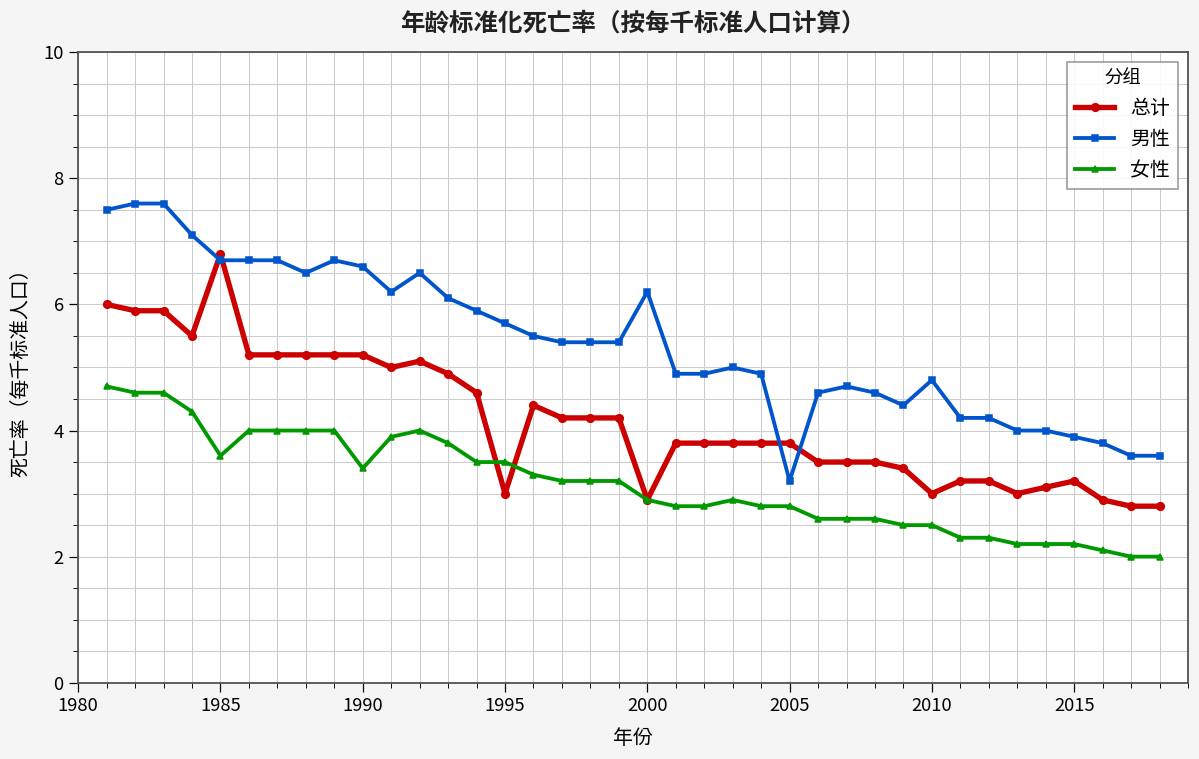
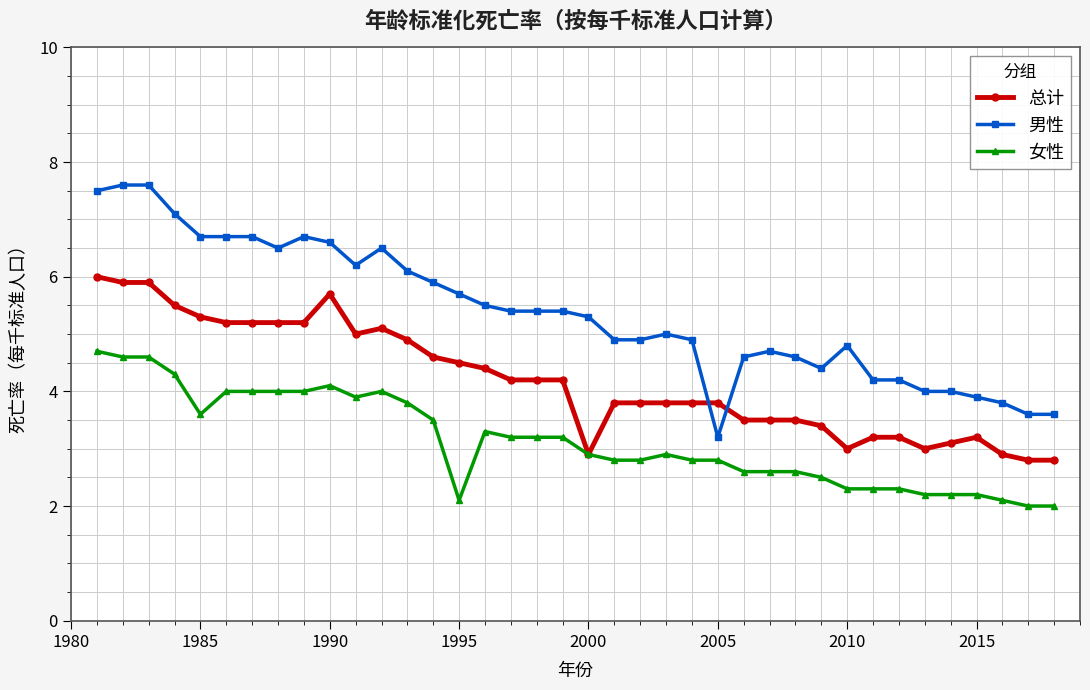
  {
    "总计": {
-     "1985": 6.8,
-     "1990": 5.2,
-     "1995": 3.0,
+     "1985": 5.3,
+     "1990": 5.7,
+     "1995": 4.5,
      "2005": 3.8,
      "2010": 3.0,
      "2015": 3.2
    },
    "男性": {
      "1985": 6.7,
      "1990": 6.6,
      "1995": 5.7,
-     "2000": 6.2,
+     "2000": 5.3,
      "2005": 3.2,
      "2010": 4.8,
      "2015": 3.9
    },
    "女性": {
      "1985": 3.6,
-     "1990": 3.4,
-     "1995": 3.5,
+     "1990": 4.1,
+     "1995": 2.1,
      "2005": 2.8,
-     "2010": 2.5,
+     "2010": 2.3,
      "2015": 2.2
    }
  }
